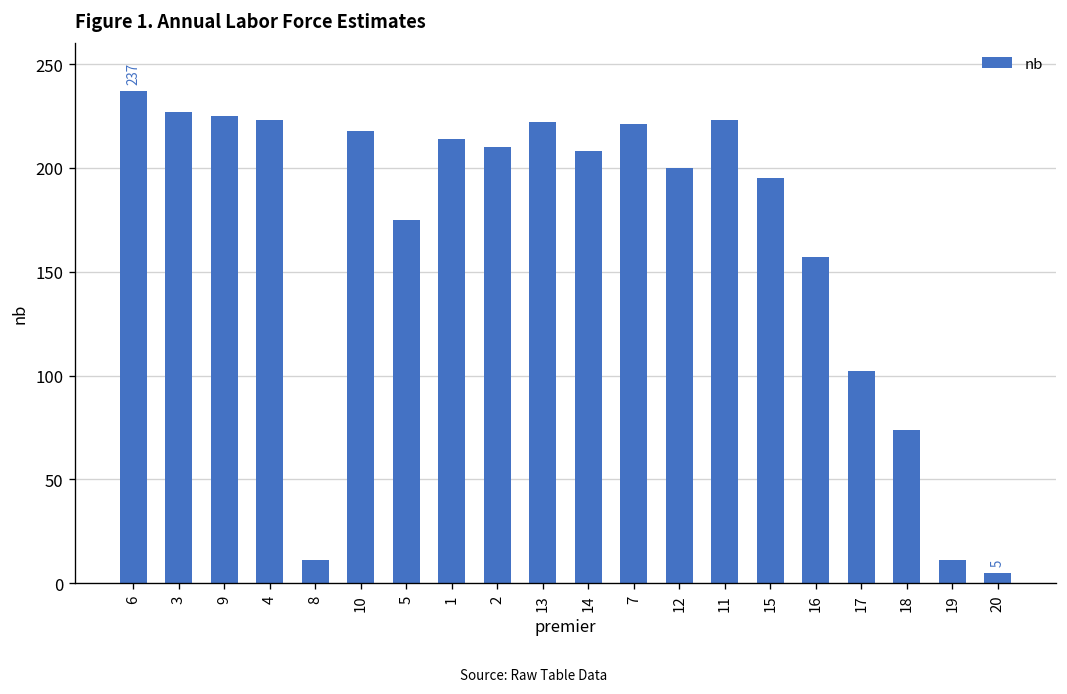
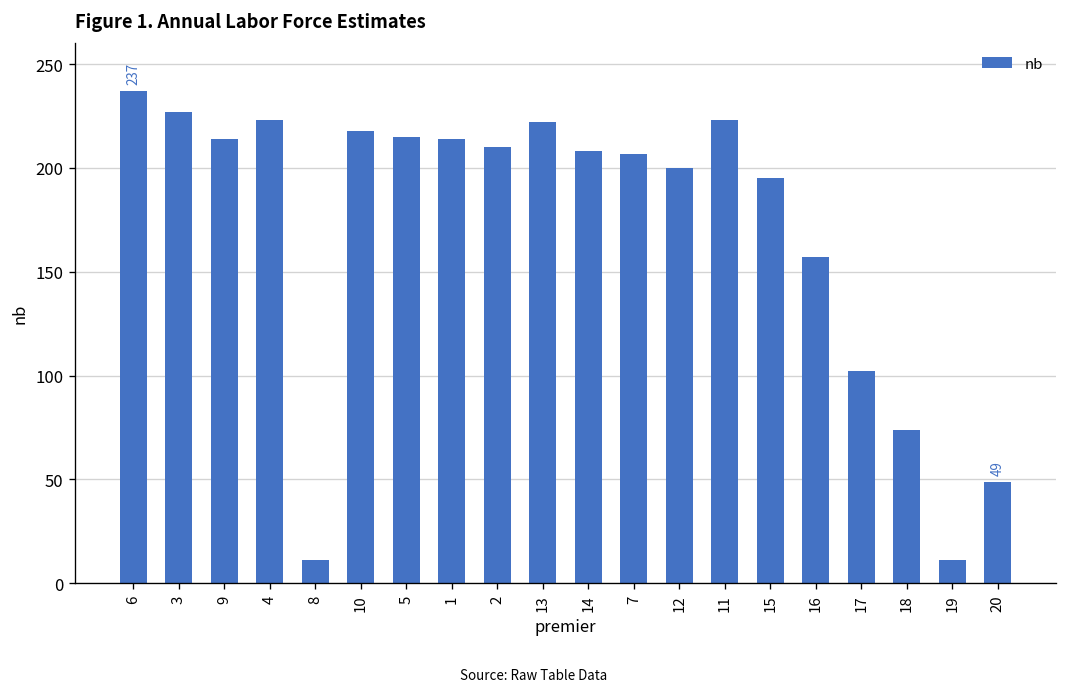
  {
    "6": 237,
-   "9": 225,
-   "5": 175,
-   "7": 221,
-   "20": 5
+   "9": 214,
+   "5": 215,
+   "7": 207,
+   "20": 49
  }
